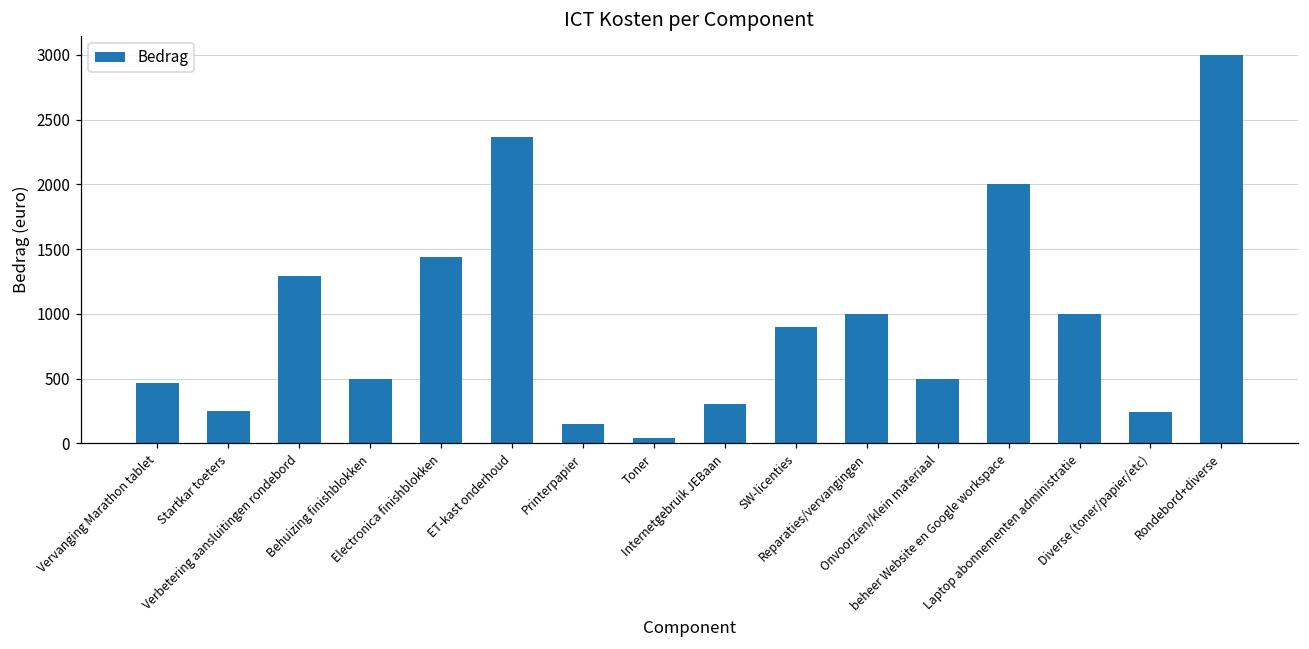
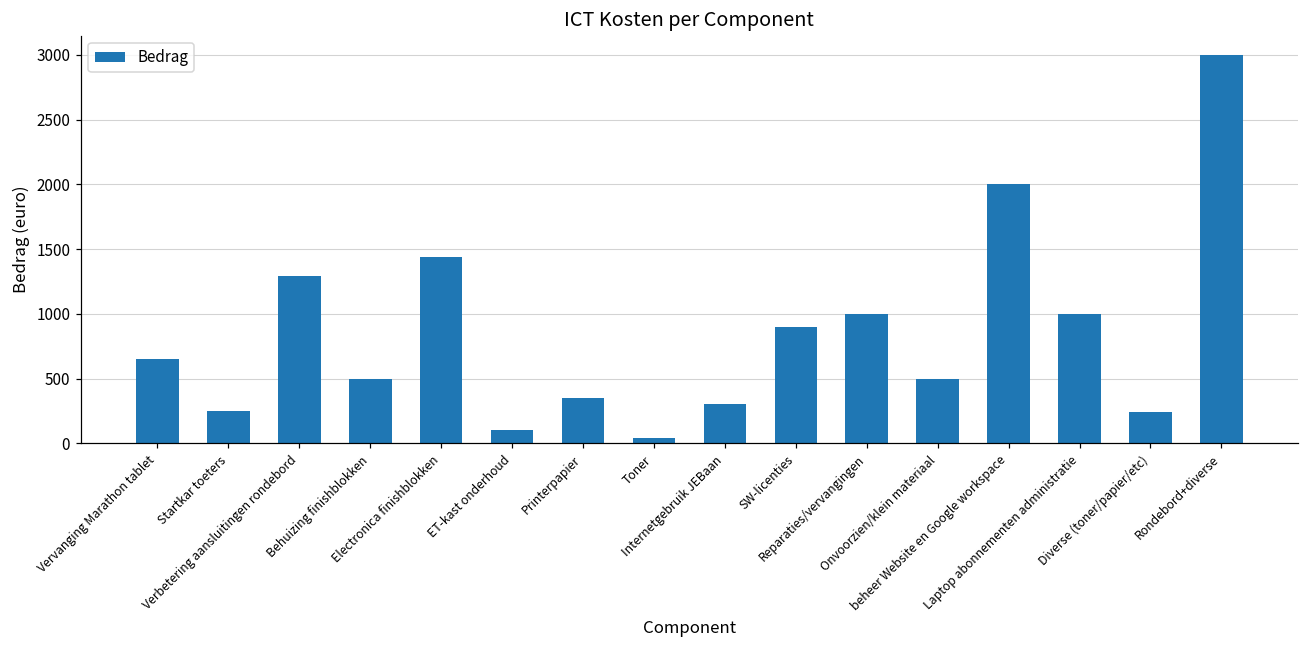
  {
-   "Vervanging Marathon tablet": 460,
+   "Vervanging Marathon tablet": 650,
    "Startkar toeters": 250,
    "Verbetering aansluitingen rondebord": 1290,
    "Behuizing finishblokken": 500,
    "Electronica finishblokken": 1440,
-   "ET-kast onderhoud": 2370,
-   "Printerpapier": 150,
+   "ET-kast onderhoud": 100,
+   "Printerpapier": 350,
    "Toner": 40,
    "Internetgebruik JEBaan": 300,
    "SW-licenties": 900,
    "Reparaties/vervangingen": 1000,
    "Onvoorzien/klein materiaal": 500,
    "beheer Website en Google workspace": 2000,
    "Laptop abonnementen administratie": 1000,
    "Diverse (toner/papier/etc)": 240,
    "Rondebord+diverse": 3000
  }
